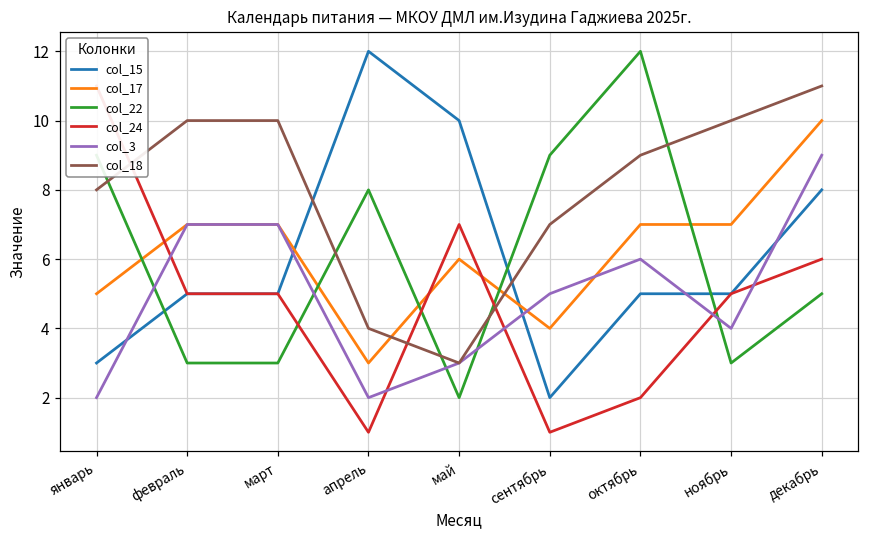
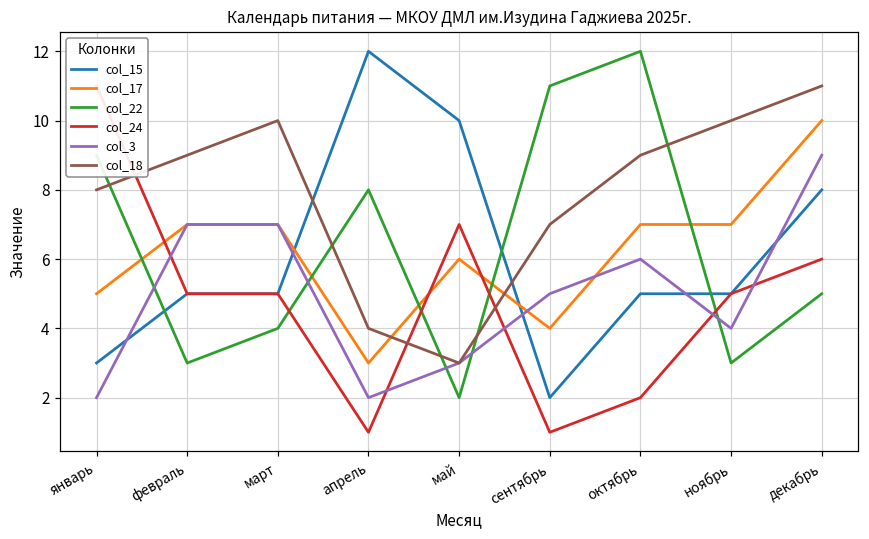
  {
    "col_15": {
      "январь": 3,
      "апрель": 12,
      "май": 10,
      "сентябрь": 2,
      "октябрь": 5,
      "декабрь": 8
    },
    "col_17": {
      "январь": 5,
      "апрель": 3,
      "май": 6,
      "сентябрь": 4,
      "октябрь": 7,
      "ноябрь": 7,
      "декабрь": 10
    },
    "col_22": {
      "февраль": 3,
-     "март": 3,
+     "март": 4,
      "апрель": 8,
      "май": 2,
-     "сентябрь": 9,
+     "сентябрь": 11,
      "октябрь": 12,
      "ноябрь": 3,
      "декабрь": 5
    },
    "col_24": {
      "апрель": 1,
      "май": 7,
      "сентябрь": 1,
      "октябрь": 2,
      "декабрь": 6
    },
    "col_3": {
      "январь": 2,
      "апрель": 2,
      "сентябрь": 5,
      "октябрь": 6,
      "ноябрь": 4,
      "декабрь": 9
    },
    "col_18": {
      "январь": 8,
-     "февраль": 10,
+     "февраль": 9,
      "март": 10,
      "апрель": 4,
      "сентябрь": 7,
      "октябрь": 9,
      "ноябрь": 10,
      "декабрь": 11
    }
  }
